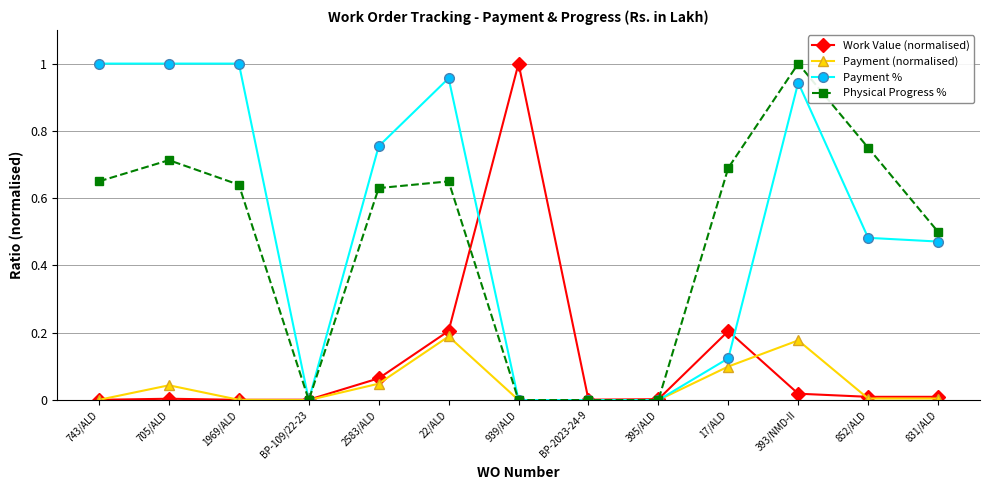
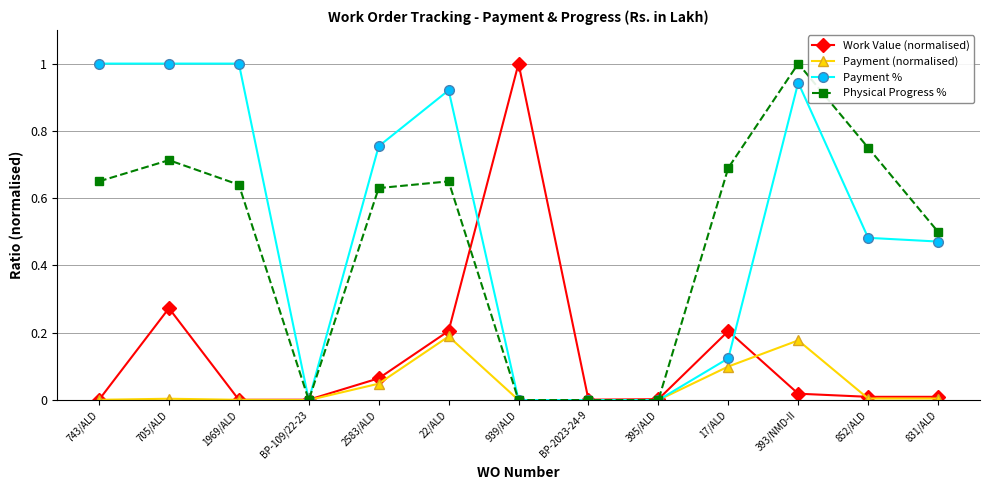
  {
    "Work Value (normalised)": {
-     "705/ALD": 0.00,
+     "705/ALD": 0.27,
      "2583/ALD": 0.06,
      "22/ALD": 0.21,
      "939/ALD": 1.00,
      "17/ALD": 0.21,
      "393/NMD-II": 0.02
    },
    "Payment (normalised)": {
-     "705/ALD": 0.04,
+     "705/ALD": 0.00,
      "2583/ALD": 0.05,
      "22/ALD": 0.19,
      "17/ALD": 0.10,
      "393/NMD-II": 0.18
    },
    "Payment %": {
      "743/ALD": 1.00,
      "705/ALD": 1.00,
      "1969/ALD": 1.00,
      "2583/ALD": 0.75,
-     "22/ALD": 0.96,
+     "22/ALD": 0.92,
      "17/ALD": 0.12,
      "393/NMD-II": 0.94,
      "852/ALD": 0.48,
      "831/ALD": 0.47
    },
    "Physical Progress %": {
      "743/ALD": 0.65,
      "705/ALD": 0.71,
      "1969/ALD": 0.64,
      "2583/ALD": 0.63,
      "22/ALD": 0.65,
      "17/ALD": 0.69,
      "393/NMD-II": 1.00,
      "852/ALD": 0.75,
      "831/ALD": 0.50
    }
  }
